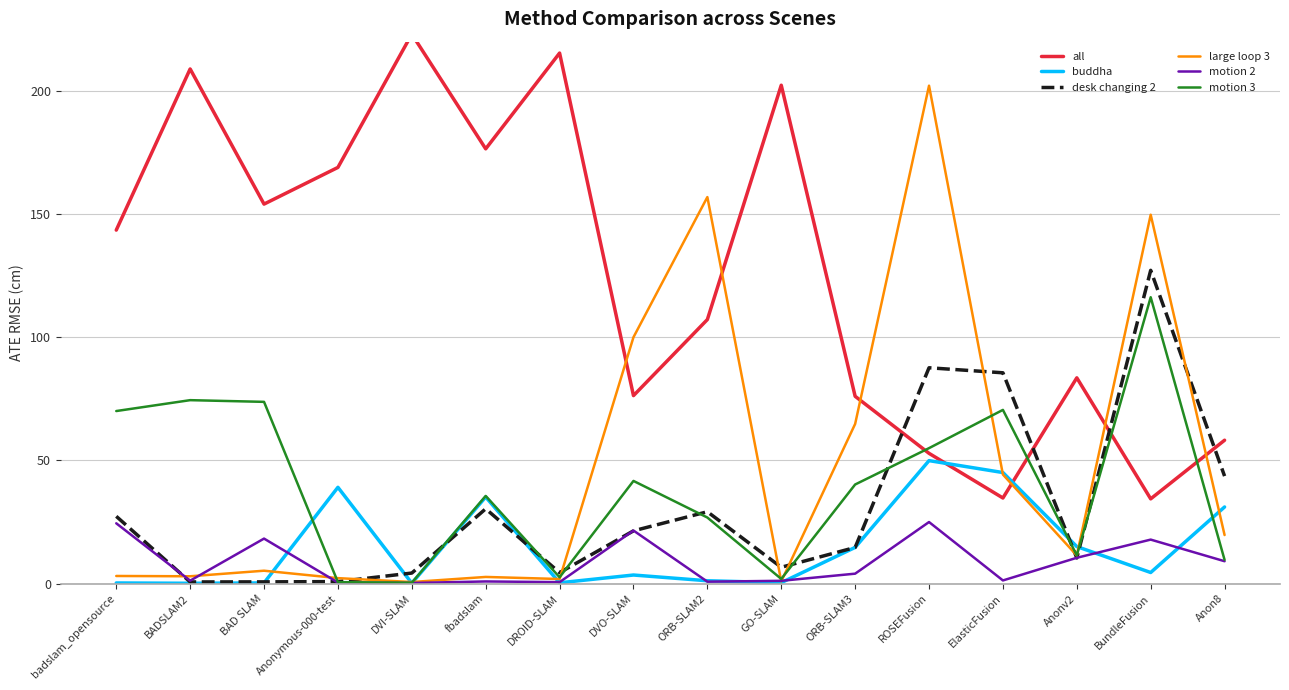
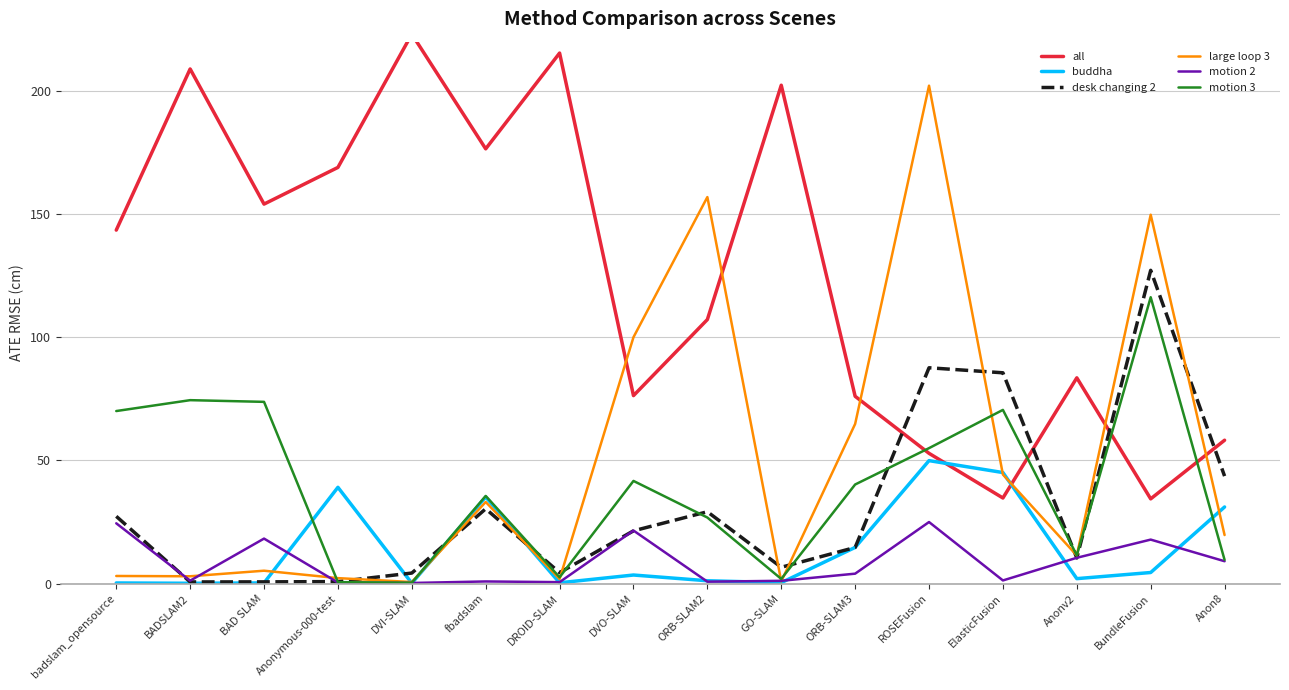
  {
    "all": {
      "badslam_opensource": 144,
      "BADSLAM2": 209,
      "BAD SLAM": 154,
      "Anonymous-000-test": 169,
      "fbadslam": 176,
      "DROID-SLAM": 215,
      "DVO-SLAM": 76,
      "ORB-SLAM2": 107,
      "GO-SLAM": 202,
      "ORB-SLAM3": 76,
      "ROSEFusion": 53,
      "ElasticFusion": 35,
      "Anonv2": 84,
      "BundleFusion": 34,
      "Anon8": 58
    },
    "buddha": {
      "badslam_opensource": 0,
      "Anonymous-000-test": 39,
      "DVO-SLAM": 3,
      "ROSEFusion": 50,
-     "Anonv2": 15,
+     "Anonv2": 2,
      "BundleFusion": 4,
      "Anon8": 31
    },
    "desk changing 2": {
      "badslam_opensource": 27,
      "DVI-SLAM": 4,
      "fbadslam": 30,
      "DROID-SLAM": 4,
      "ORB-SLAM2": 29,
      "GO-SLAM": 7,
      "ROSEFusion": 88,
      "ElasticFusion": 86,
      "BundleFusion": 127,
      "Anon8": 44
    },
    "large loop 3": {
      "badslam_opensource": 3,
      "BADSLAM2": 3,
      "BAD SLAM": 5,
      "Anonymous-000-test": 2,
-     "fbadslam": 3,
+     "fbadslam": 33,
      "DVO-SLAM": 100,
      "ORB-SLAM2": 157,
      "ORB-SLAM3": 65,
      "ROSEFusion": 202,
      "BundleFusion": 150,
      "Anon8": 20
    },
    "motion 2": {
      "badslam_opensource": 24,
      "BAD SLAM": 18,
      "fbadslam": 1,
      "ORB-SLAM3": 4,
      "ROSEFusion": 25,
      "ElasticFusion": 1,
      "BundleFusion": 18
    },
    "motion 3": {
      "badslam_opensource": 70,
      "BADSLAM2": 74,
      "BAD SLAM": 74,
      "DVO-SLAM": 42,
      "ORB-SLAM2": 27,
      "ORB-SLAM3": 40,
      "ROSEFusion": 55,
      "ElasticFusion": 71,
      "BundleFusion": 116
    }
  }
